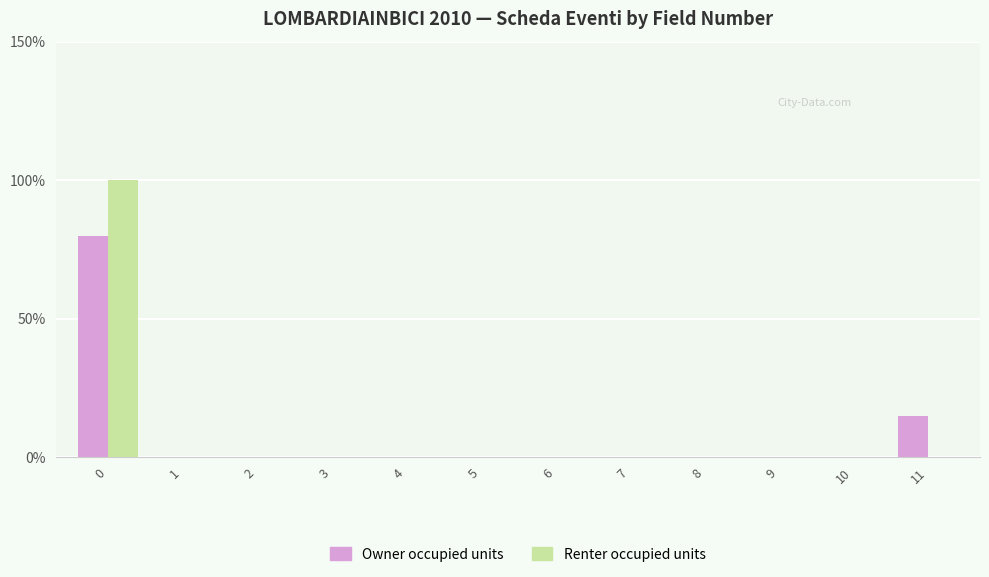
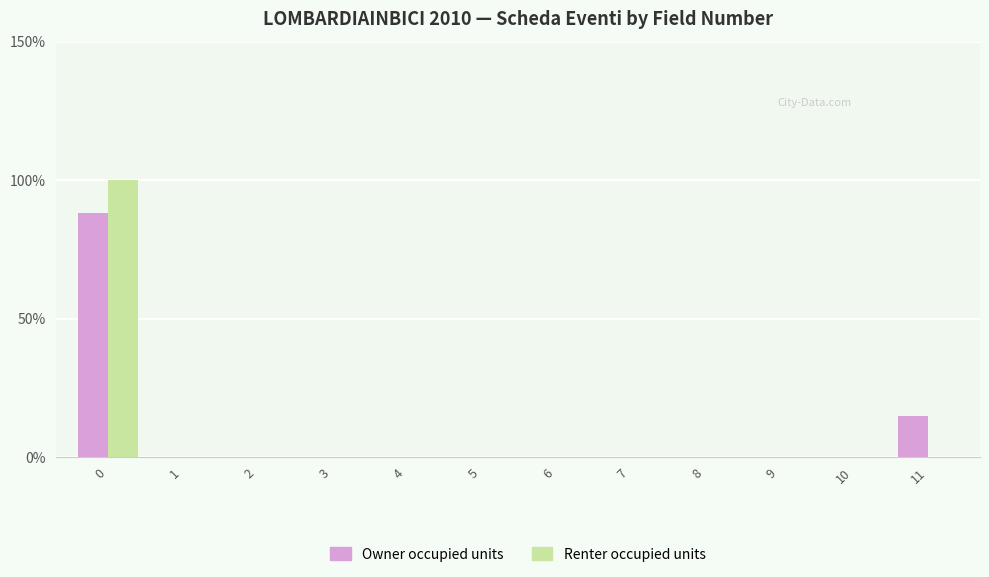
  {
    "Owner occupied units": {
-     "0": "80%",
+     "0": "88%",
      "1": "0%",
      "2": "0%",
      "3": "0%",
      "4": "0%",
      "5": "0%",
      "6": "0%",
      "7": "0%",
      "8": "0%",
      "9": "0%",
      "10": "0%",
      "11": "15%"
    },
    "Renter occupied units": {
      "0": "100%",
      "1": "0%",
      "2": "0%",
      "3": "0%",
      "4": "0%",
      "5": "0%",
      "6": "0%",
      "7": "0%",
      "8": "0%",
      "9": "0%",
      "10": "0%",
      "11": "0%"
    }
  }
